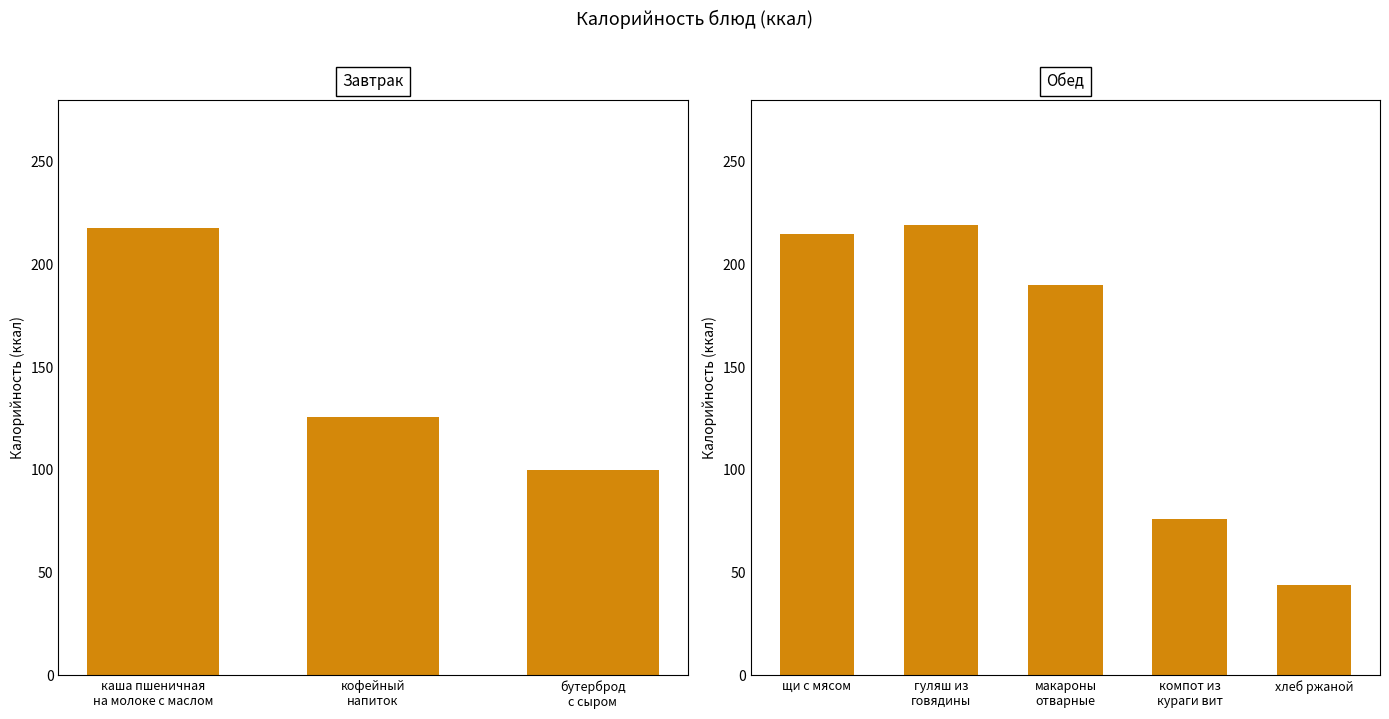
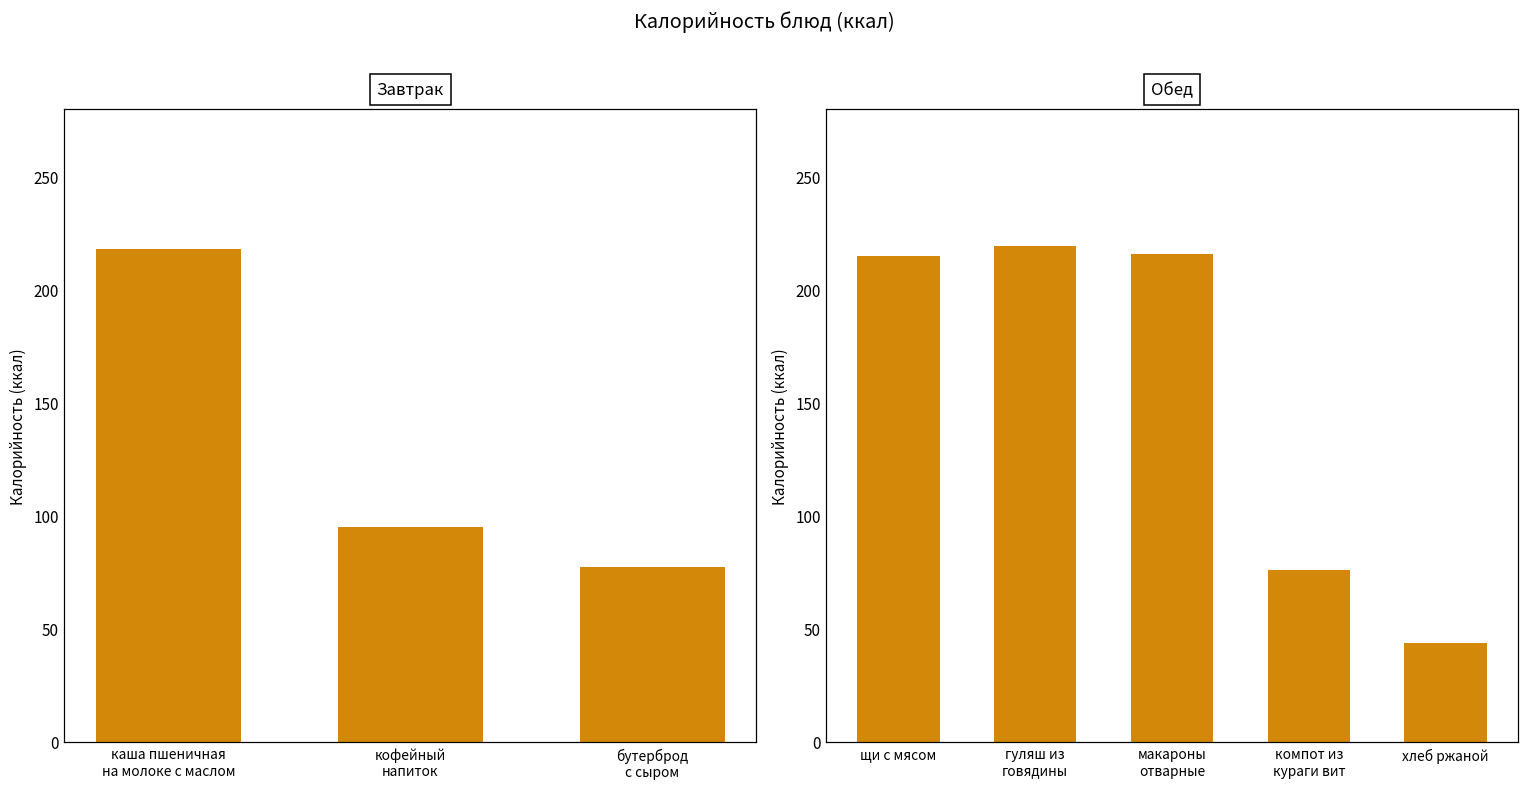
  {
    "Завтрак": {
      "каша пшеничная на молоке с маслом": 218,
-     "кофейный напиток": 126,
-     "бутерброд с сыром": 100
+     "кофейный напиток": 95,
+     "бутерброд с сыром": 78
    },
    "Обед": {
      "щи с мясом": 215,
      "гуляш из говядины": 219,
-     "макароны отварные": 190,
+     "макароны отварные": 216,
      "компот из кураги вит": 76,
      "хлеб ржаной": 44
    }
  }
